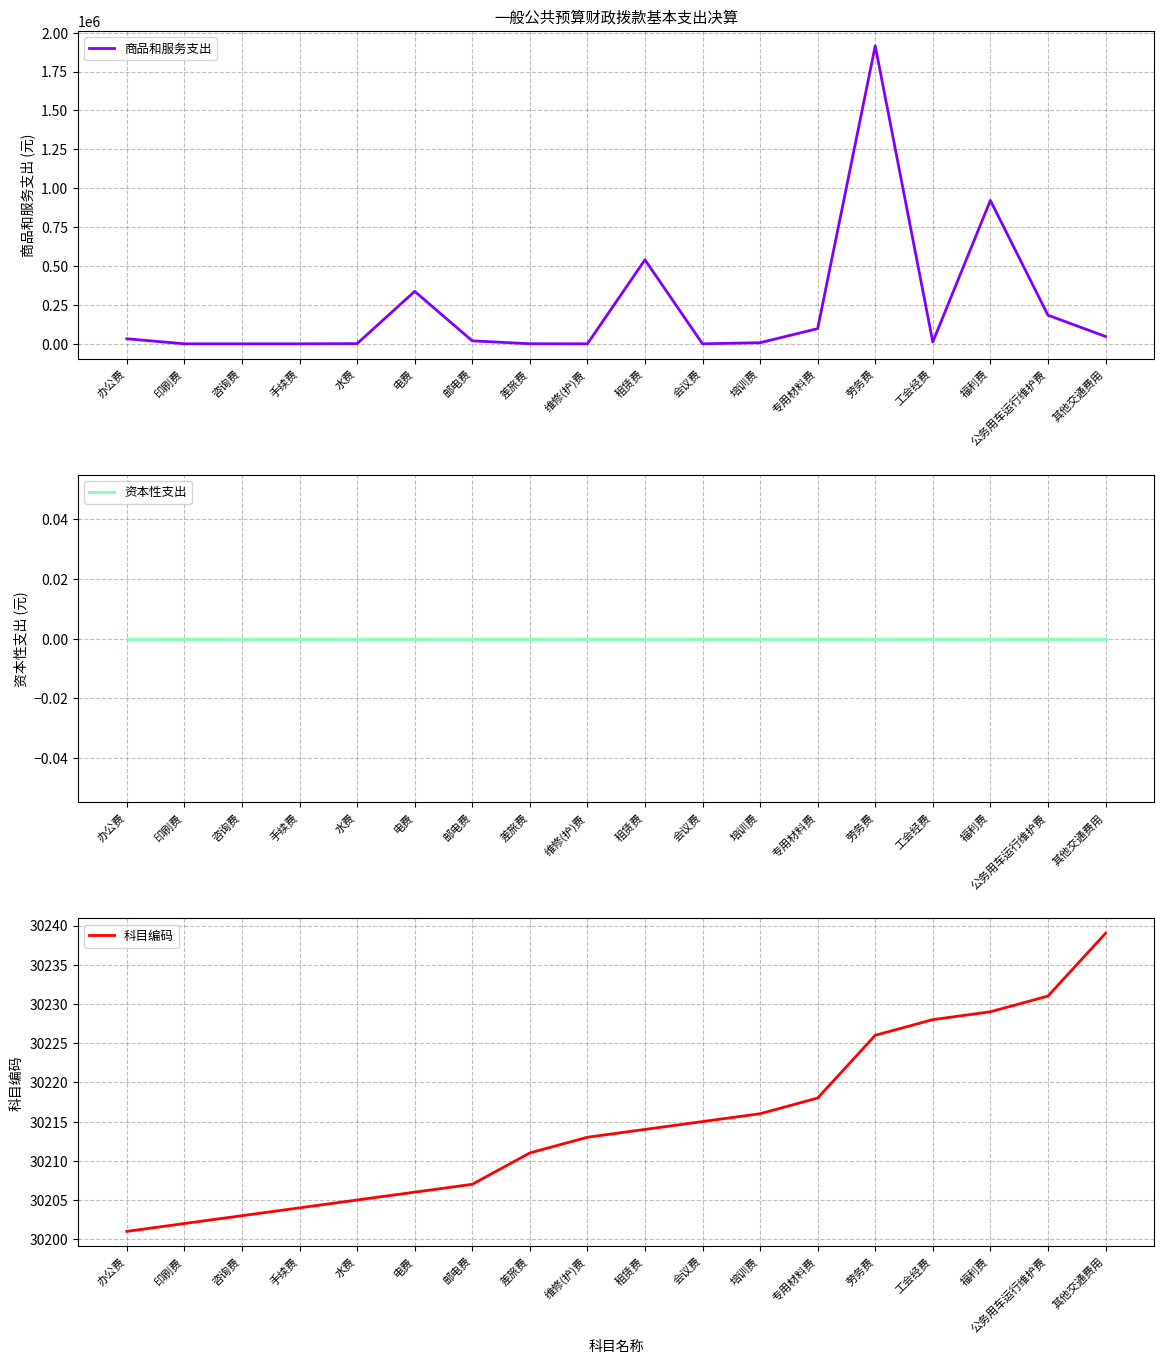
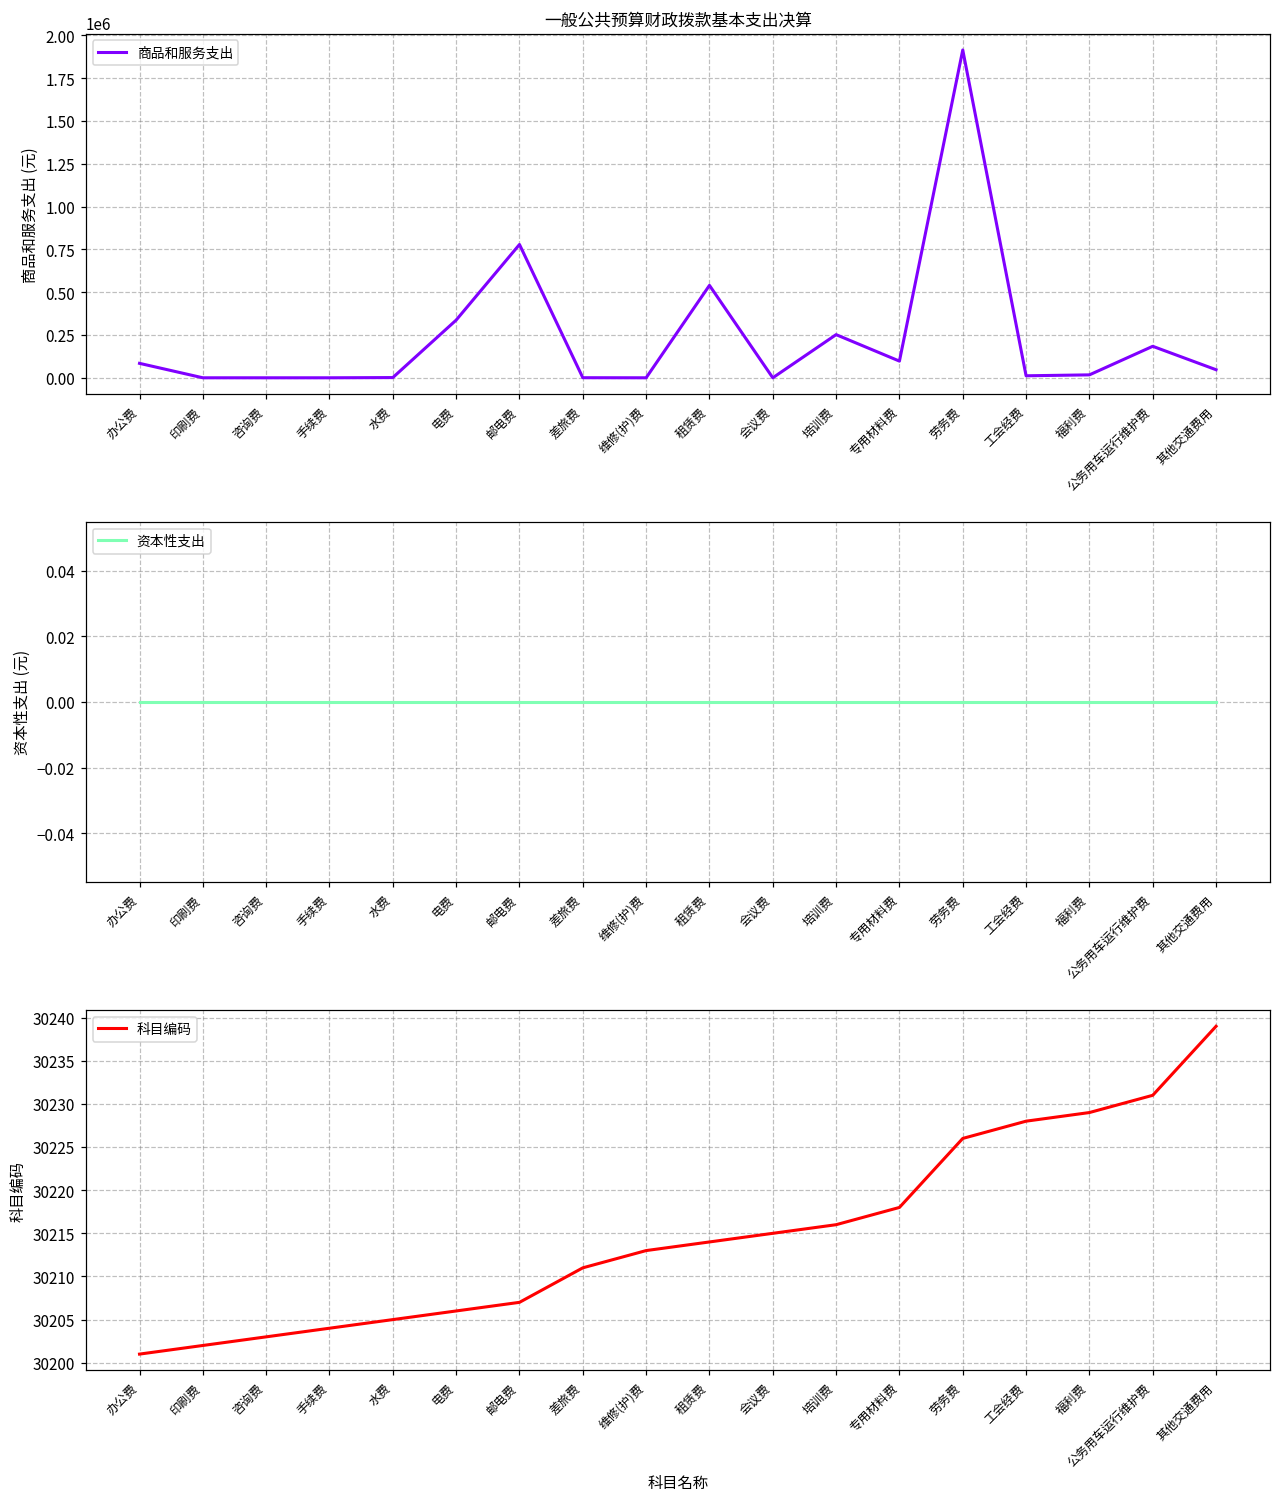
  {
    "一般公共预算财政拨款基本支出决算": {
-     "办公费": 30000,
+     "办公费": 80000,
      "印刷费": 0,
      "咨询费": 0,
      "手续费": 0,
      "水费": 0,
      "电费": 340000,
-     "邮电费": 20000,
+     "邮电费": 780000,
      "差旅费": 0,
      "维修(护)费": 0,
      "租赁费": 540000,
      "会议费": 0,
-     "培训费": 10000,
+     "培训费": 250000,
      "专用材料费": 100000,
      "劳务费": 1920000,
      "工会经费": 10000,
-     "福利费": 920000,
+     "福利费": 20000,
      "公务用车运行维护费": 180000,
      "其他交通费用": 50000
    }
  }
